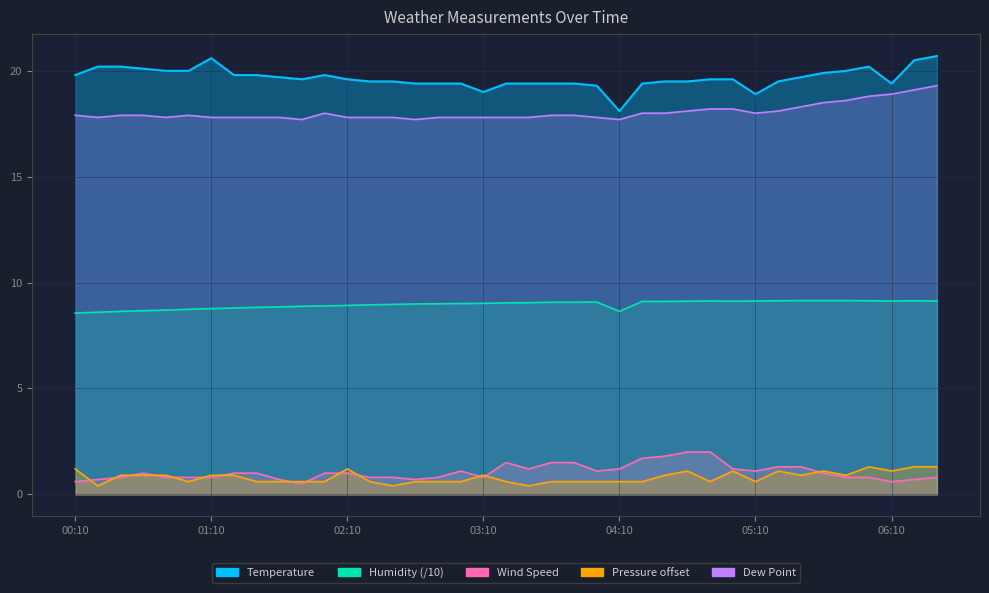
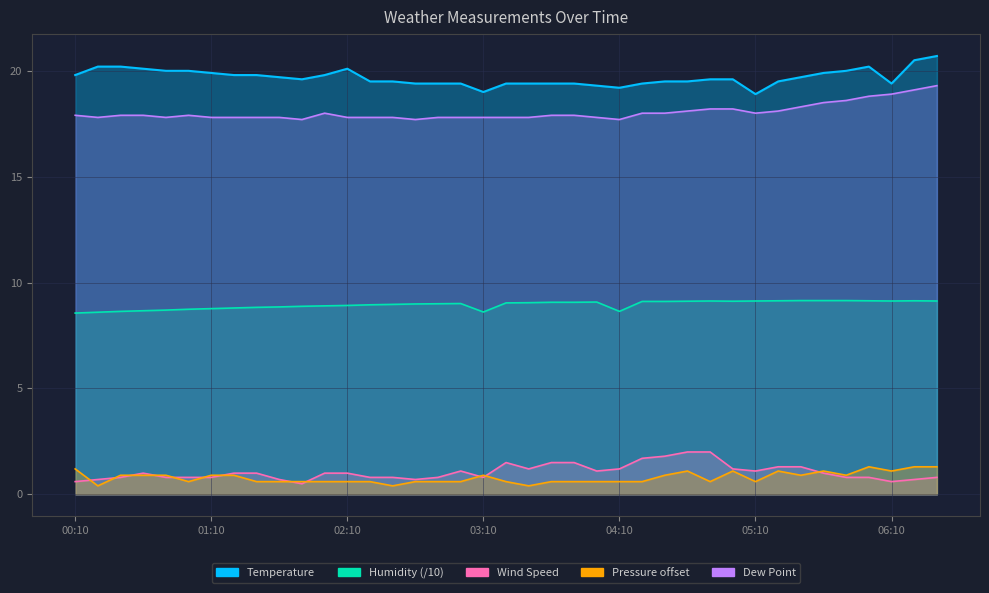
  {
    "Temperature": {
      "00:10": 19.8,
-     "01:10": 20.6,
-     "02:10": 19.6,
+     "01:10": 19.9,
+     "02:10": 20.1,
      "03:10": 19.0,
-     "04:10": 18.1,
+     "04:10": 19.2,
      "05:10": 18.9,
      "06:10": 19.4
    },
    "Humidity (/10)": {
      "00:10": 8.6,
      "01:10": 8.8,
      "02:10": 8.9,
-     "03:10": 9.0,
+     "03:10": 8.6,
      "04:10": 8.6,
      "05:10": 9.1,
      "06:10": 9.1
    },
    "Pressure offset": {
      "00:10": 1.2,
-     "02:10": 1.2,
+     "02:10": 0.6,
      "04:10": 0.6,
      "05:10": 0.6,
      "06:10": 1.1
    }
  }
